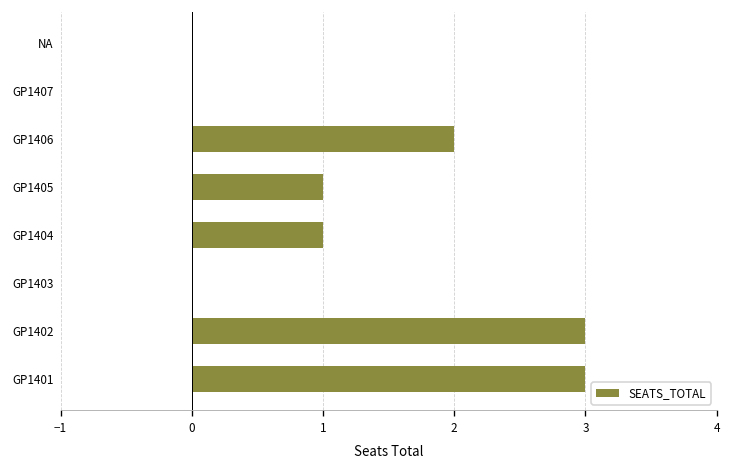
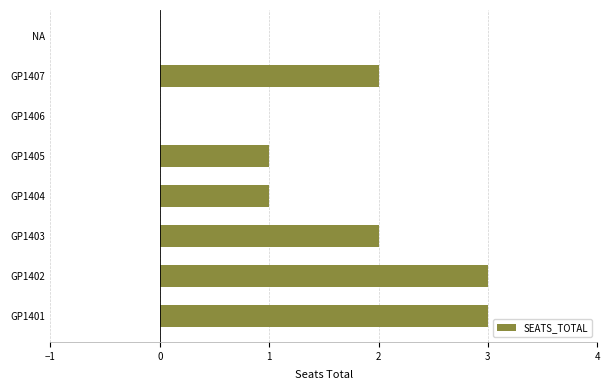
  {
    "NA": 0,
-   "GP1407": 0,
-   "GP1406": 2,
+   "GP1407": 2,
+   "GP1406": 0,
    "GP1405": 1,
    "GP1404": 1,
-   "GP1403": 0,
+   "GP1403": 2,
    "GP1402": 3,
    "GP1401": 3
  }
